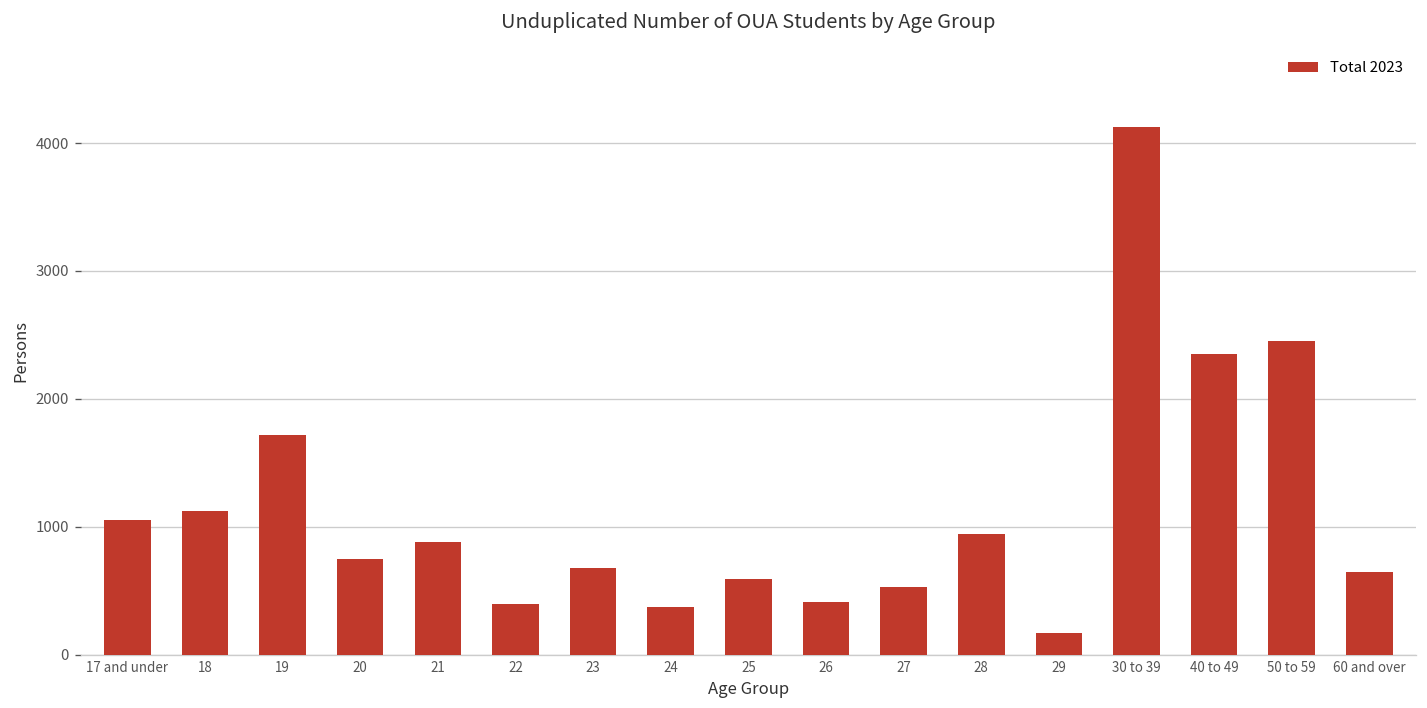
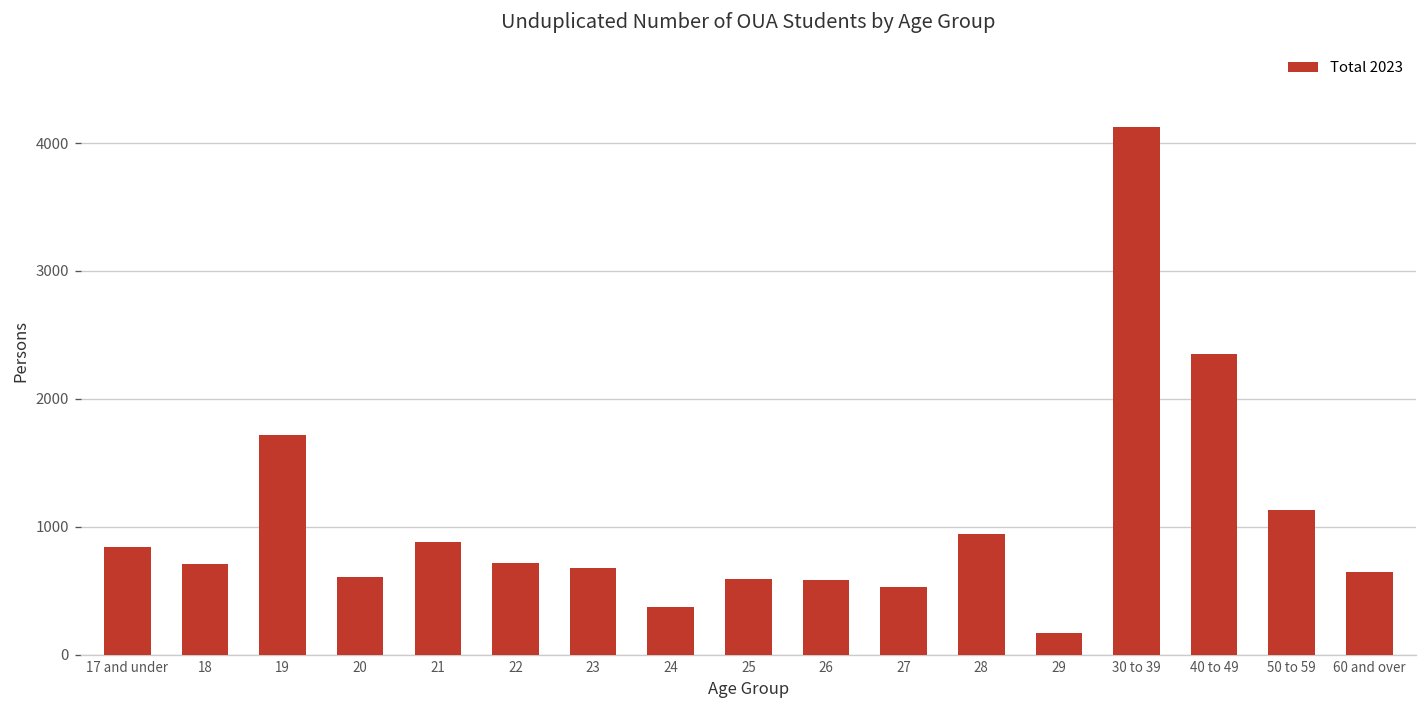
  {
-   "17 and under": 1050,
-   "18": 1120,
+   "17 and under": 840,
+   "18": 710,
    "19": 1720,
-   "20": 750,
+   "20": 600,
    "21": 880,
-   "22": 400,
+   "22": 720,
    "23": 680,
    "24": 370,
    "25": 590,
-   "26": 420,
+   "26": 580,
    "27": 530,
    "28": 940,
    "29": 170,
    "30 to 39": 4130,
    "40 to 49": 2350,
-   "50 to 59": 2450,
+   "50 to 59": 1130,
    "60 and over": 650
  }
